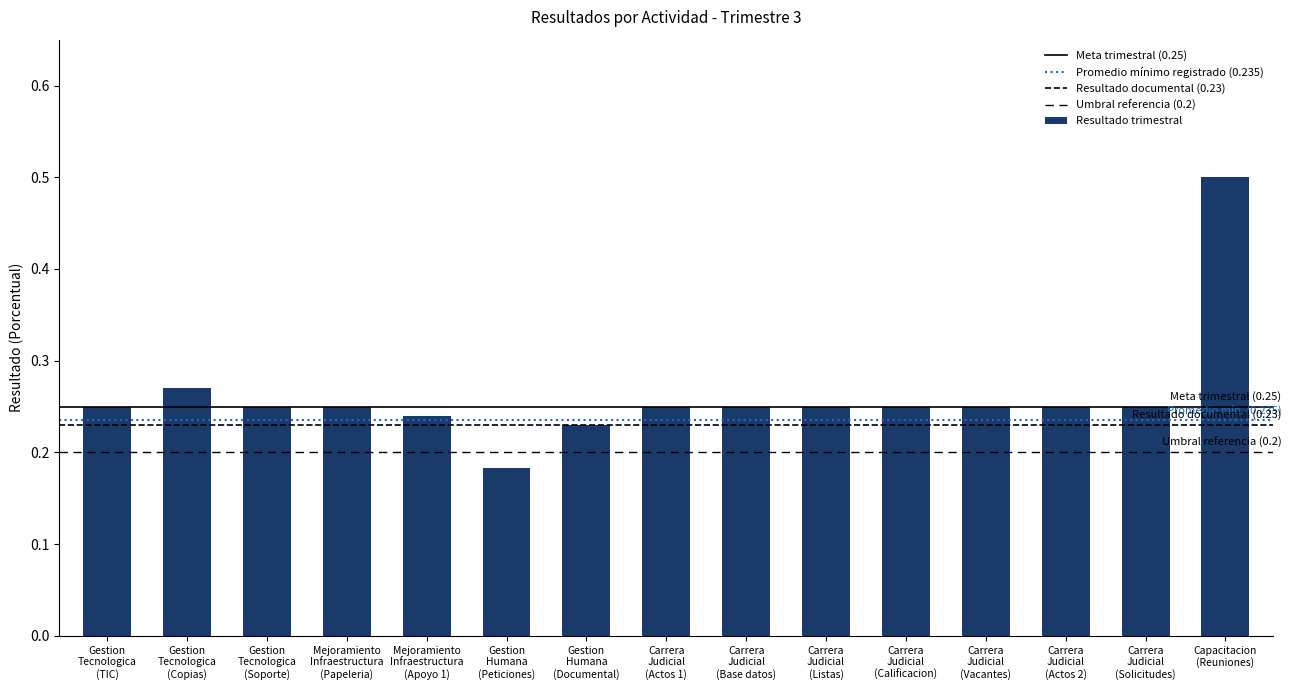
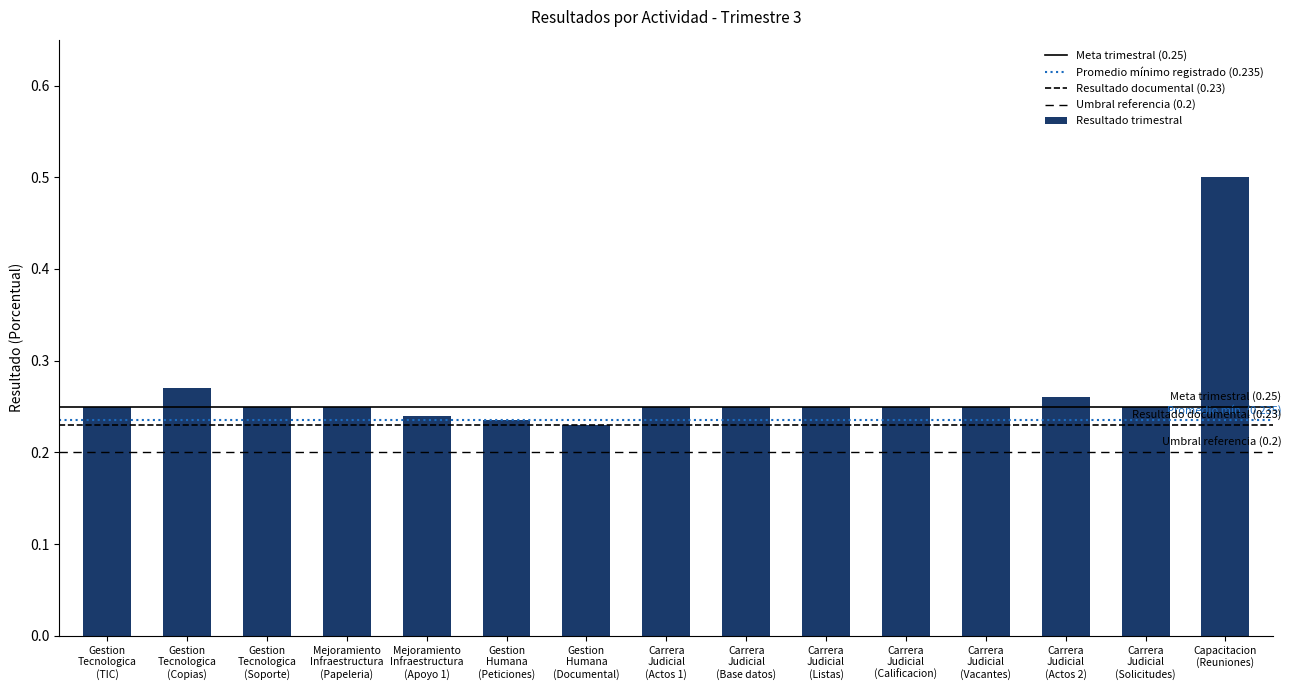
  {
    "Gestion Tecnologica (TIC)": 0.25,
    "Gestion Tecnologica (Copias)": 0.27,
    "Gestion Tecnologica (Soporte)": 0.25,
    "Mejoramiento Infraestructura (Papeleria)": 0.25,
    "Mejoramiento Infraestructura (Apoyo 1)": 0.24,
-   "Gestion Humana (Peticiones)": 0.18,
+   "Gestion Humana (Peticiones)": 0.24,
    "Gestion Humana (Documental)": 0.23,
    "Carrera Judicial (Actos 1)": 0.25,
    "Carrera Judicial (Base datos)": 0.25,
    "Carrera Judicial (Listas)": 0.25,
    "Carrera Judicial (Calificacion)": 0.25,
    "Carrera Judicial (Vacantes)": 0.25,
-   "Carrera Judicial (Actos 2)": 0.25,
+   "Carrera Judicial (Actos 2)": 0.26,
    "Carrera Judicial (Solicitudes)": 0.25
  }
